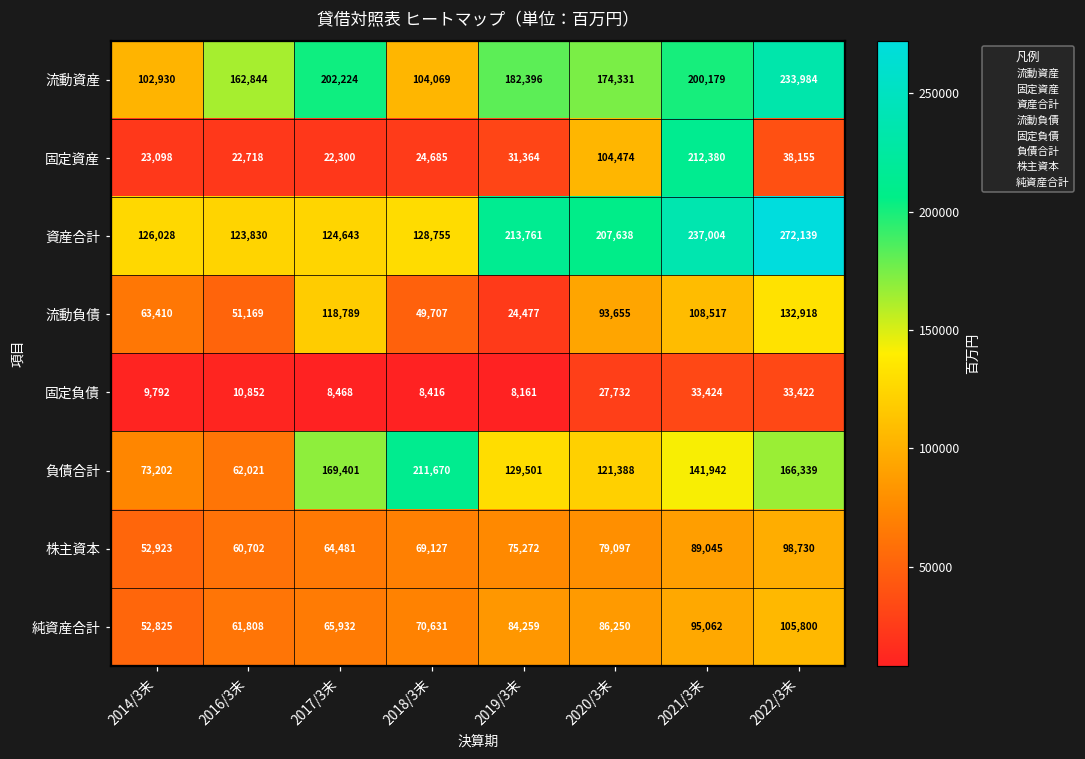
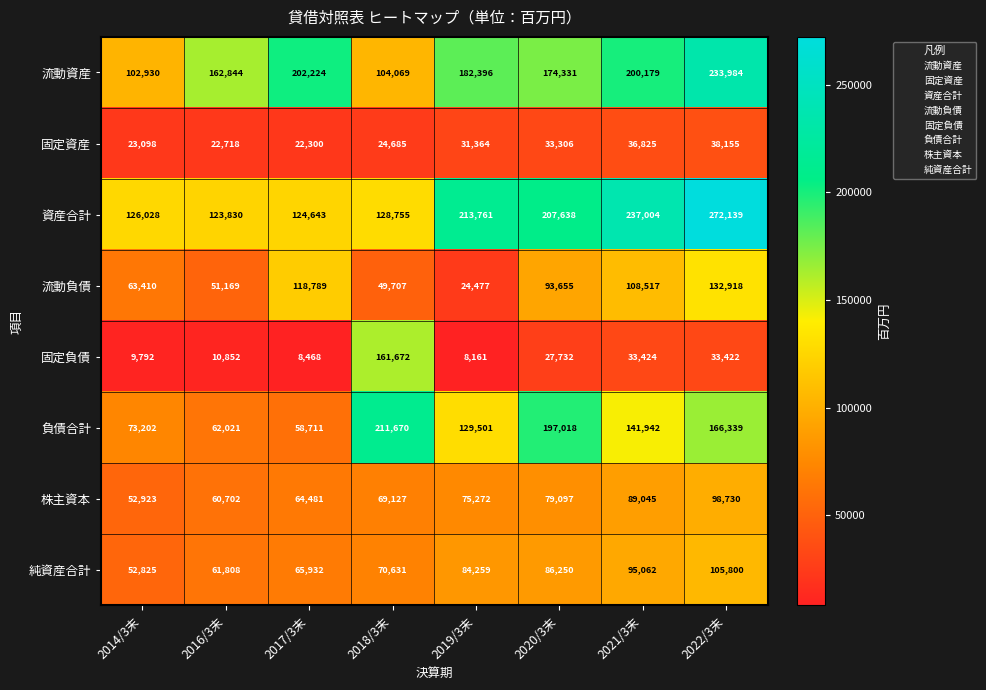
  {
    "流動資産": {
      "2014/3末": "102,930",
      "2016/3末": "162,844",
      "2017/3末": "202,224",
      "2018/3末": "104,069",
      "2019/3末": "182,396",
      "2020/3末": "174,331",
      "2021/3末": "200,179",
      "2022/3末": "233,984"
    },
    "固定資産": {
      "2014/3末": "23,098",
      "2016/3末": "22,718",
      "2017/3末": "22,300",
      "2018/3末": "24,685",
      "2019/3末": "31,364",
-     "2020/3末": "104,474",
-     "2021/3末": "212,380",
+     "2020/3末": "33,306",
+     "2021/3末": "36,825",
      "2022/3末": "38,155"
    },
    "資産合計": {
      "2014/3末": "126,028",
      "2016/3末": "123,830",
      "2017/3末": "124,643",
      "2018/3末": "128,755",
      "2019/3末": "213,761",
      "2020/3末": "207,638",
      "2021/3末": "237,004",
      "2022/3末": "272,139"
    },
    "流動負債": {
      "2014/3末": "63,410",
      "2016/3末": "51,169",
      "2017/3末": "118,789",
      "2018/3末": "49,707",
      "2019/3末": "24,477",
      "2020/3末": "93,655",
      "2021/3末": "108,517",
      "2022/3末": "132,918"
    },
    "固定負債": {
      "2014/3末": "9,792",
      "2016/3末": "10,852",
      "2017/3末": "8,468",
-     "2018/3末": "8,416",
+     "2018/3末": "161,672",
      "2019/3末": "8,161",
      "2020/3末": "27,732",
      "2021/3末": "33,424",
      "2022/3末": "33,422"
    },
    "負債合計": {
      "2014/3末": "73,202",
      "2016/3末": "62,021",
-     "2017/3末": "169,401",
+     "2017/3末": "58,711",
      "2018/3末": "211,670",
      "2019/3末": "129,501",
-     "2020/3末": "121,388",
+     "2020/3末": "197,018",
      "2021/3末": "141,942",
      "2022/3末": "166,339"
    },
    "株主資本": {
      "2014/3末": "52,923",
      "2016/3末": "60,702",
      "2017/3末": "64,481",
      "2018/3末": "69,127",
      "2019/3末": "75,272",
      "2020/3末": "79,097",
      "2021/3末": "89,045",
      "2022/3末": "98,730"
    },
    "純資産合計": {
      "2014/3末": "52,825",
      "2016/3末": "61,808",
      "2017/3末": "65,932",
      "2018/3末": "70,631",
      "2019/3末": "84,259",
      "2020/3末": "86,250",
      "2021/3末": "95,062",
      "2022/3末": "105,800"
    }
  }
